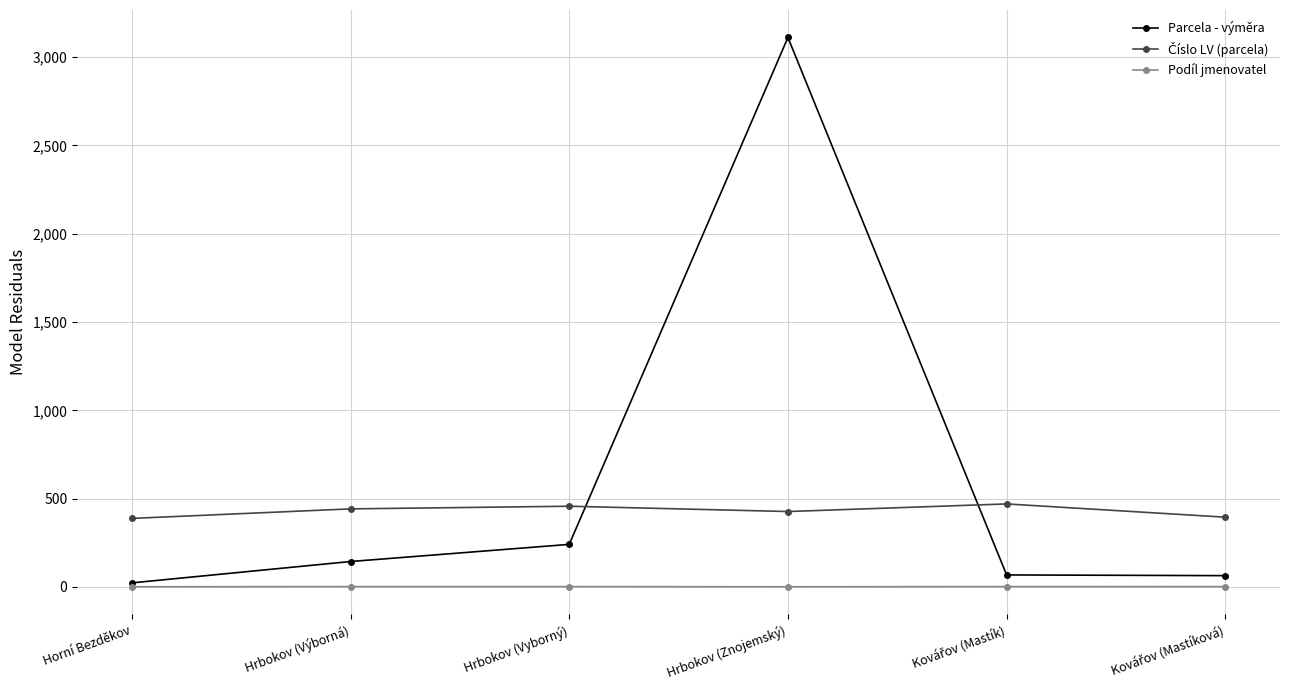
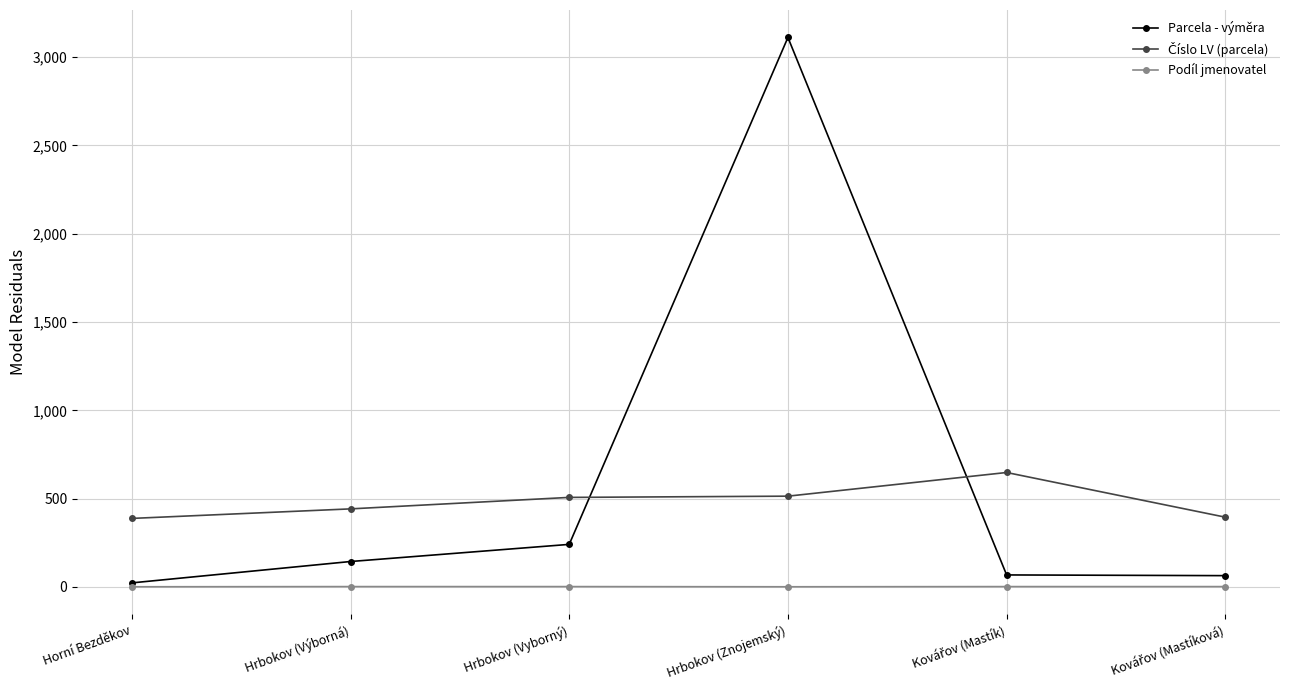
  {
    "Parcela - výměra": {
      "Horní Bezděkov": "20",
      "Hrbokov (Výborná)": "140",
      "Hrbokov (Vyborný)": "240",
      "Hrbokov (Znojemský)": "3,110",
      "Kovářov (Mastík)": "70",
      "Kovářov (Mastíková)": "60"
    },
    "Číslo LV (parcela)": {
      "Horní Bezděkov": "390",
      "Hrbokov (Výborná)": "440",
-     "Hrbokov (Vyborný)": "460",
-     "Hrbokov (Znojemský)": "430",
-     "Kovářov (Mastík)": "470",
+     "Hrbokov (Vyborný)": "510",
+     "Hrbokov (Znojemský)": "510",
+     "Kovářov (Mastík)": "650",
      "Kovářov (Mastíková)": "400"
    },
    "Podíl jmenovatel": {
      "Horní Bezděkov": "0",
      "Hrbokov (Výborná)": "0",
      "Hrbokov (Vyborný)": "0",
      "Hrbokov (Znojemský)": "0",
      "Kovářov (Mastík)": "0",
      "Kovářov (Mastíková)": "0"
    }
  }
